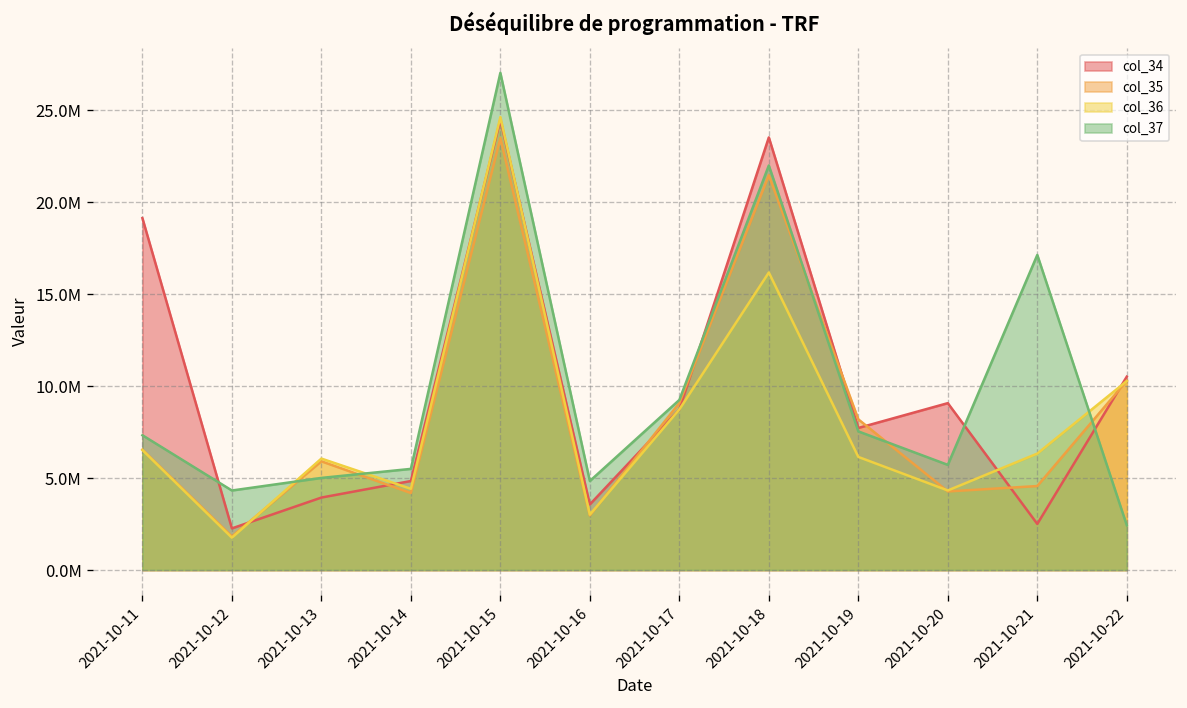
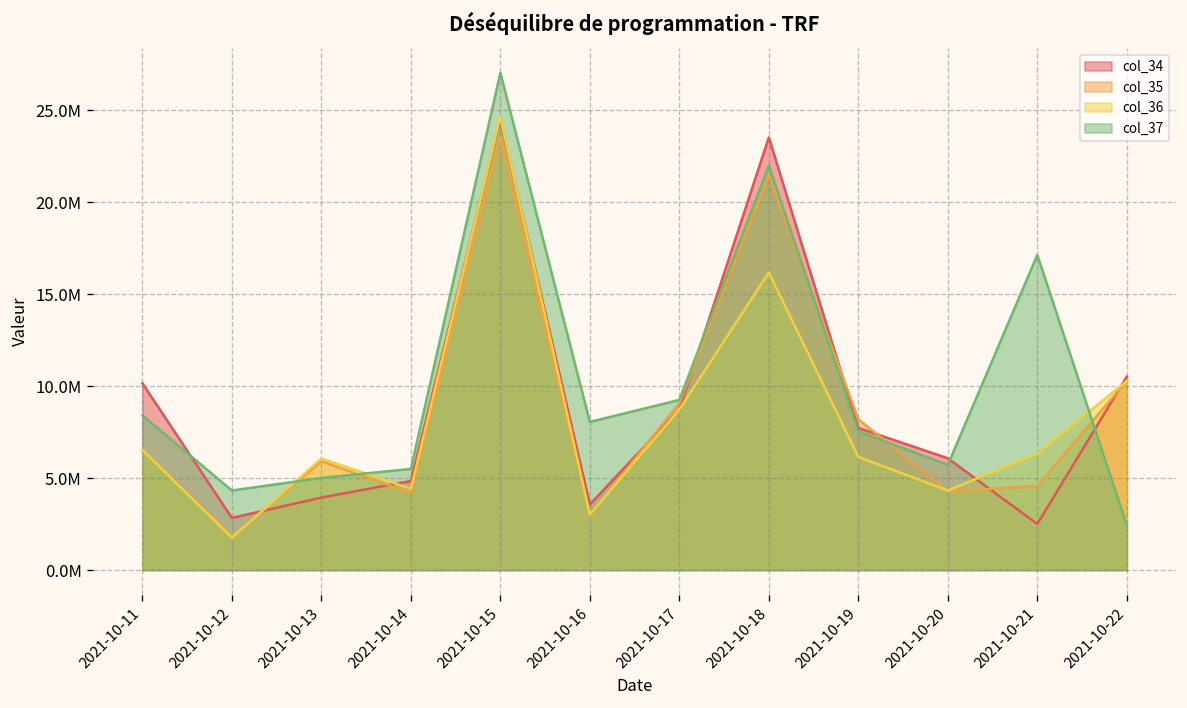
  {
    "col_34": {
-     "2021-10-11": 19100000,
-     "2021-10-12": 2300000,
+     "2021-10-11": 10200000,
+     "2021-10-12": 2800000,
      "2021-10-13": 3900000,
      "2021-10-14": 4800000,
      "2021-10-16": 3600000,
      "2021-10-18": 23500000,
      "2021-10-19": 7700000,
-     "2021-10-20": 9100000,
+     "2021-10-20": 6100000,
      "2021-10-21": 2500000,
      "2021-10-22": 10500000
    },
    "col_37": {
-     "2021-10-11": 7300000,
+     "2021-10-11": 8400000,
      "2021-10-12": 4300000,
      "2021-10-13": 5000000,
      "2021-10-14": 5500000,
      "2021-10-15": 27000000,
-     "2021-10-16": 4800000,
+     "2021-10-16": 8100000,
      "2021-10-18": 22000000,
      "2021-10-19": 7500000,
      "2021-10-20": 5700000,
      "2021-10-21": 17100000,
      "2021-10-22": 2400000
    }
  }
